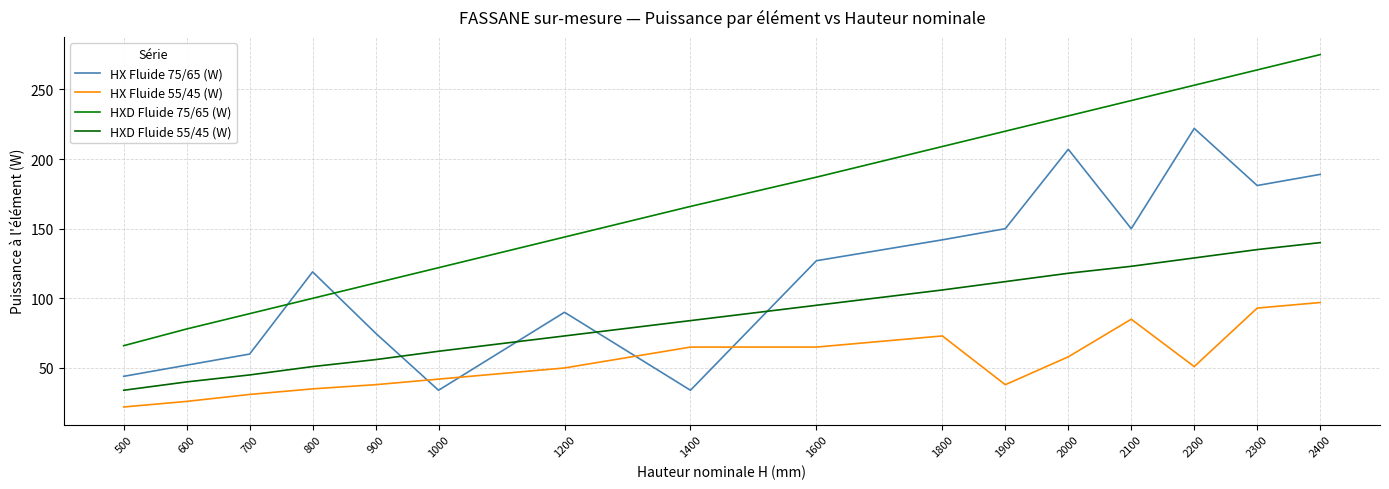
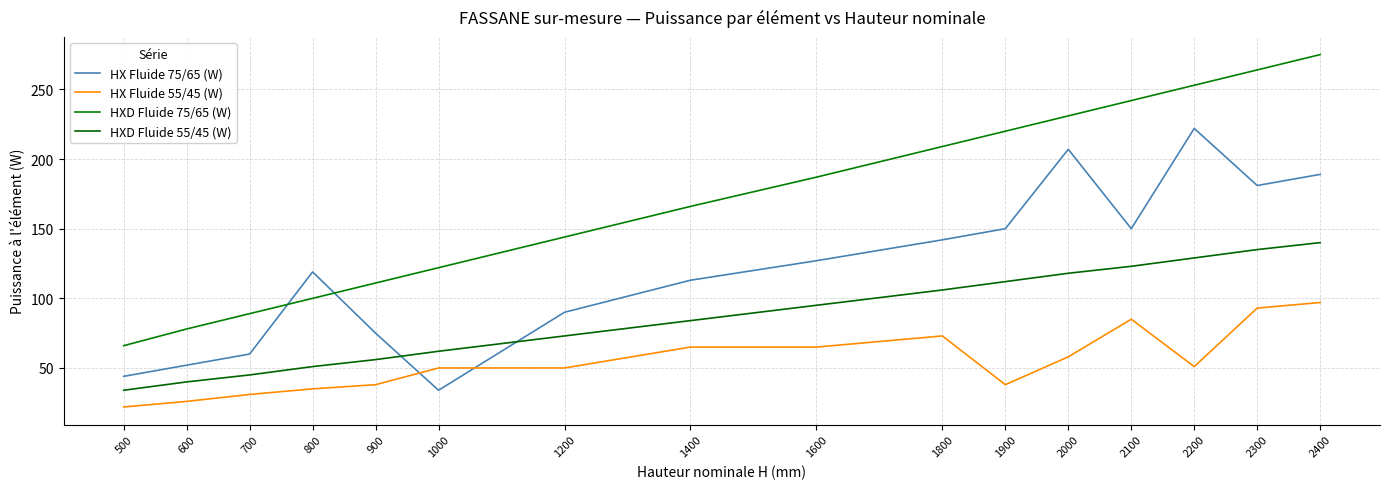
  {
    "HX Fluide 75/65 (W)": {
      "500": 44,
      "600": 52,
      "700": 60,
      "800": 119,
      "900": 75,
      "1000": 34,
      "1200": 90,
-     "1400": 34,
+     "1400": 113,
      "1600": 127,
      "1800": 142,
      "1900": 150,
      "2000": 207,
      "2100": 150,
      "2200": 222,
      "2300": 181,
      "2400": 189
    },
    "HX Fluide 55/45 (W)": {
      "500": 22,
      "600": 26,
      "700": 31,
      "800": 35,
      "900": 38,
-     "1000": 42,
+     "1000": 50,
      "1200": 50,
      "1400": 65,
      "1600": 65,
      "1800": 73,
      "1900": 38,
      "2000": 58,
      "2100": 85,
      "2200": 51,
      "2300": 93,
      "2400": 97
    }
  }
